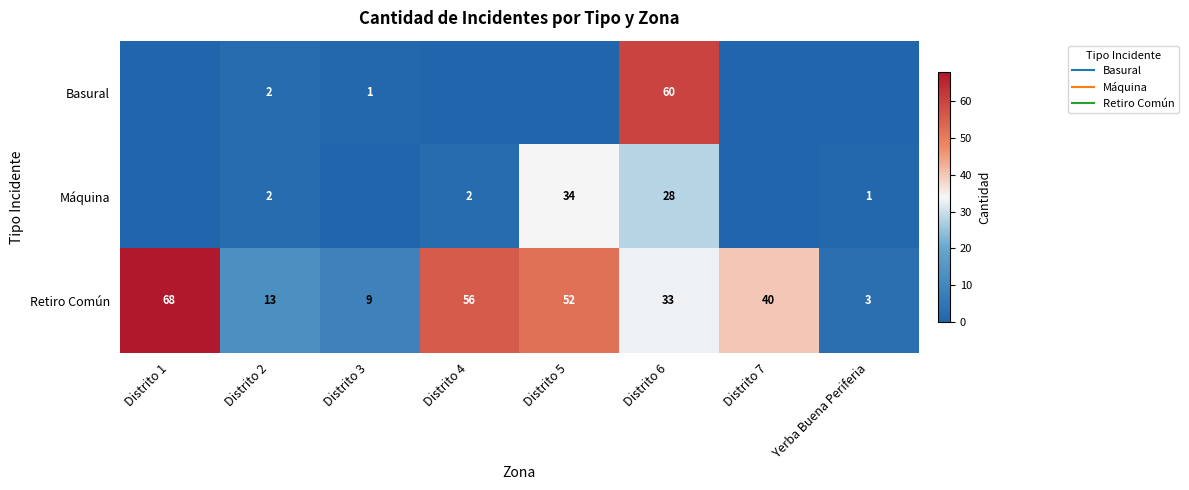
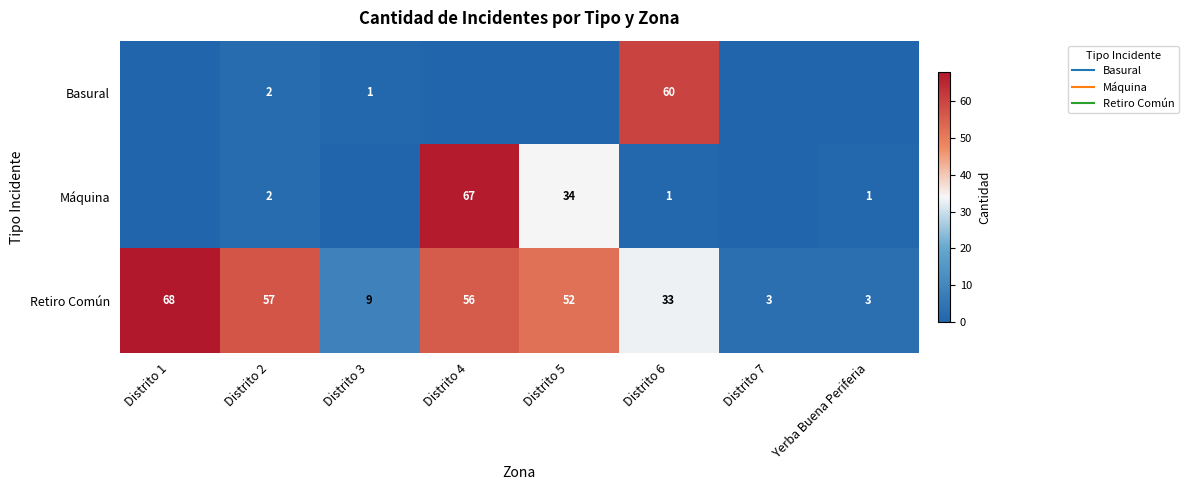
  {
    "Basural": {
      "Distrito 2": 2,
      "Distrito 3": 1,
      "Distrito 6": 60
    },
    "Máquina": {
      "Distrito 2": 2,
-     "Distrito 4": 2,
+     "Distrito 4": 67,
      "Distrito 5": 34,
-     "Distrito 6": 28,
+     "Distrito 6": 1,
      "Yerba Buena Periferia": 1
    },
    "Retiro Común": {
      "Distrito 1": 68,
-     "Distrito 2": 13,
+     "Distrito 2": 57,
      "Distrito 3": 9,
      "Distrito 4": 56,
      "Distrito 5": 52,
      "Distrito 6": 33,
-     "Distrito 7": 40,
+     "Distrito 7": 3,
      "Yerba Buena Periferia": 3
    }
  }
